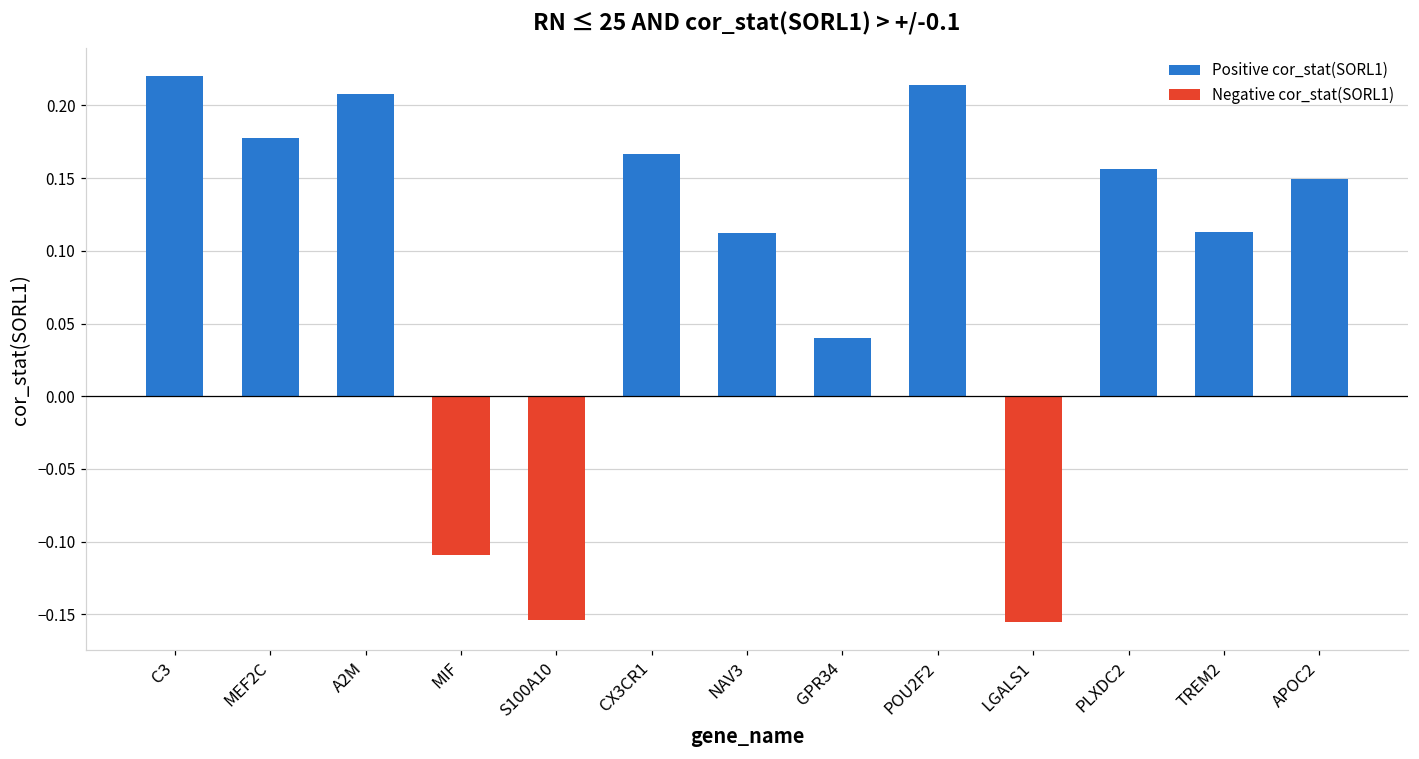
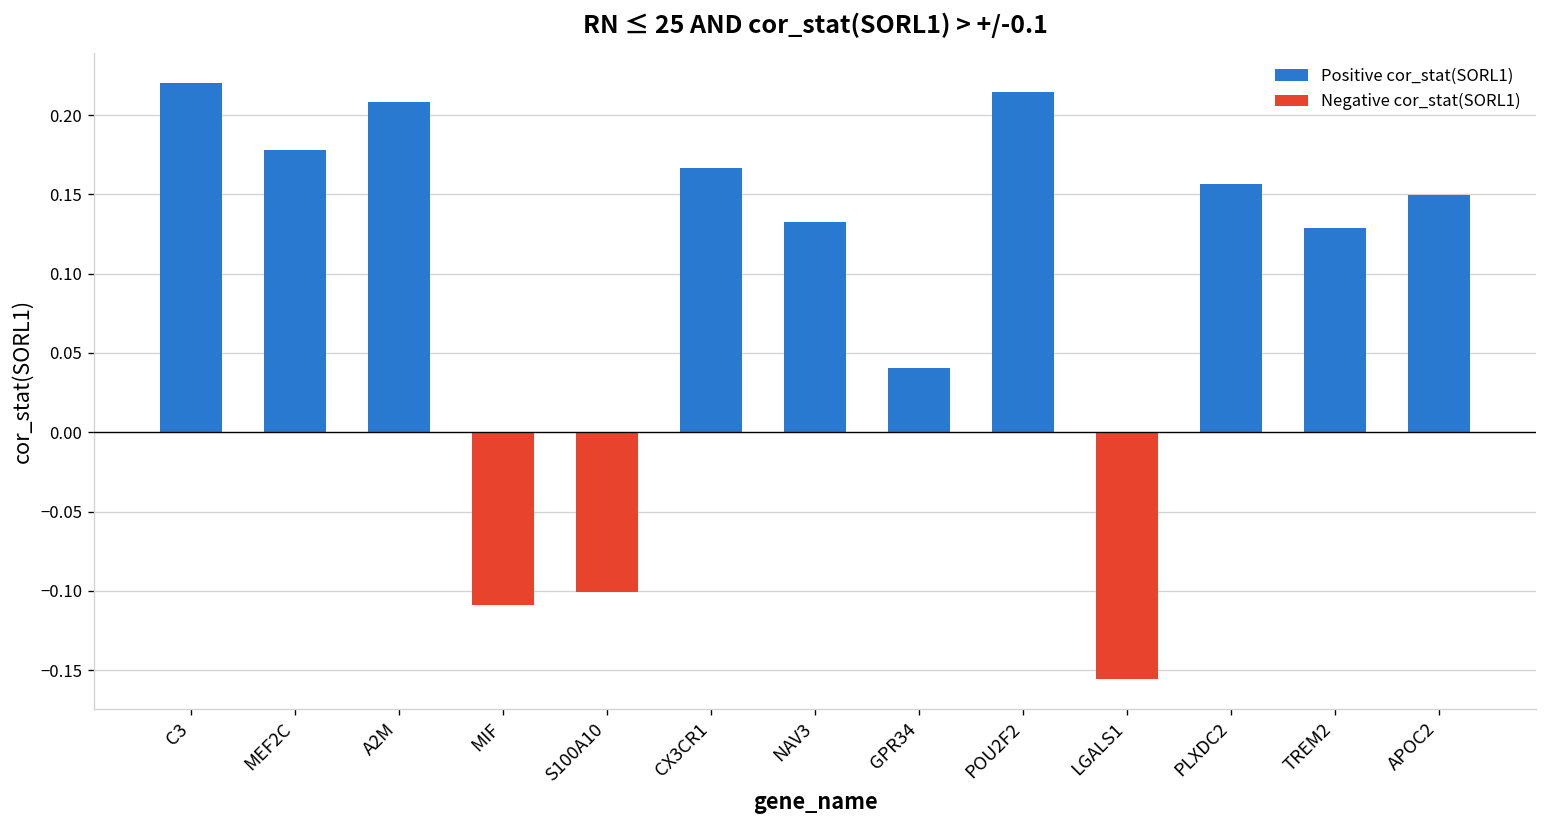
  {
    "C3": 0.220,
    "MEF2C": 0.178,
    "A2M": 0.208,
    "MIF": -0.109,
-   "S100A10": -0.154,
+   "S100A10": -0.101,
    "CX3CR1": 0.167,
-   "NAV3": 0.112,
+   "NAV3": 0.133,
    "GPR34": 0.040,
    "POU2F2": 0.214,
    "LGALS1": -0.156,
    "PLXDC2": 0.157,
-   "TREM2": 0.113,
+   "TREM2": 0.129,
    "APOC2": 0.149
  }
